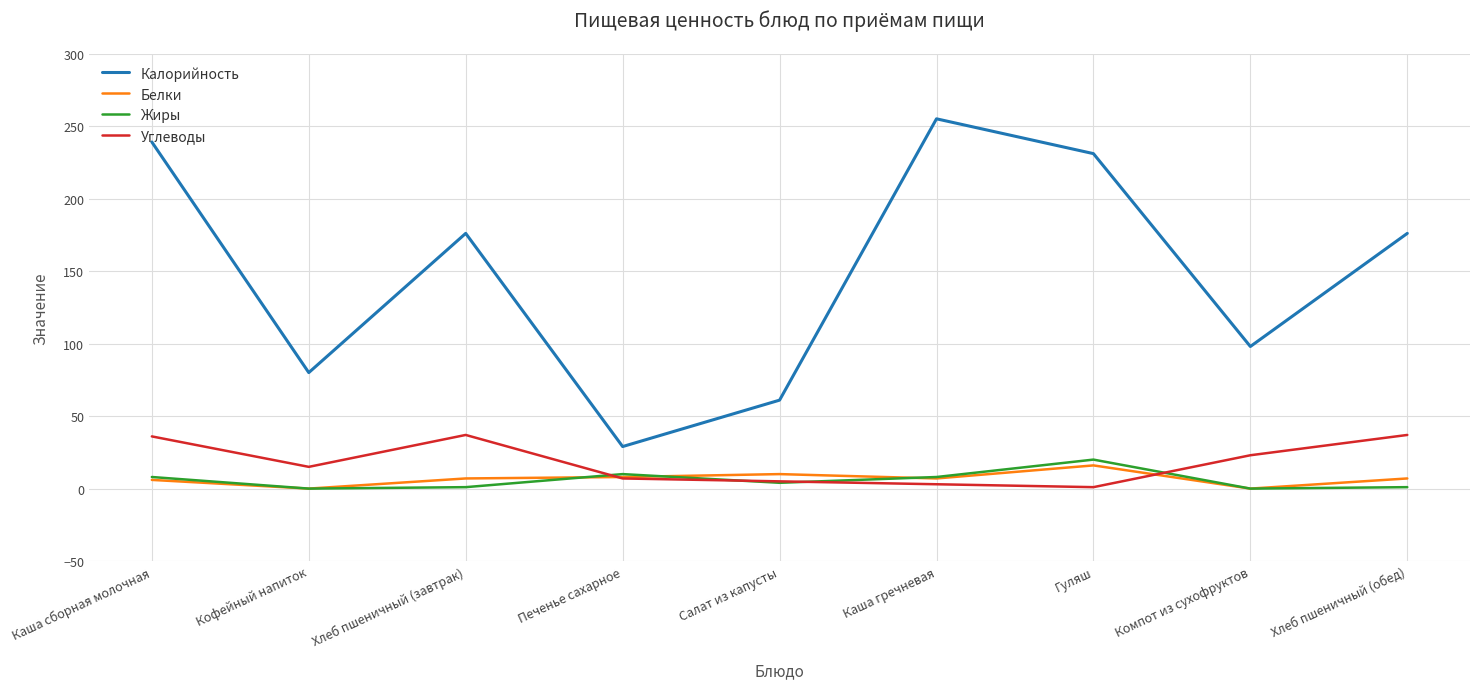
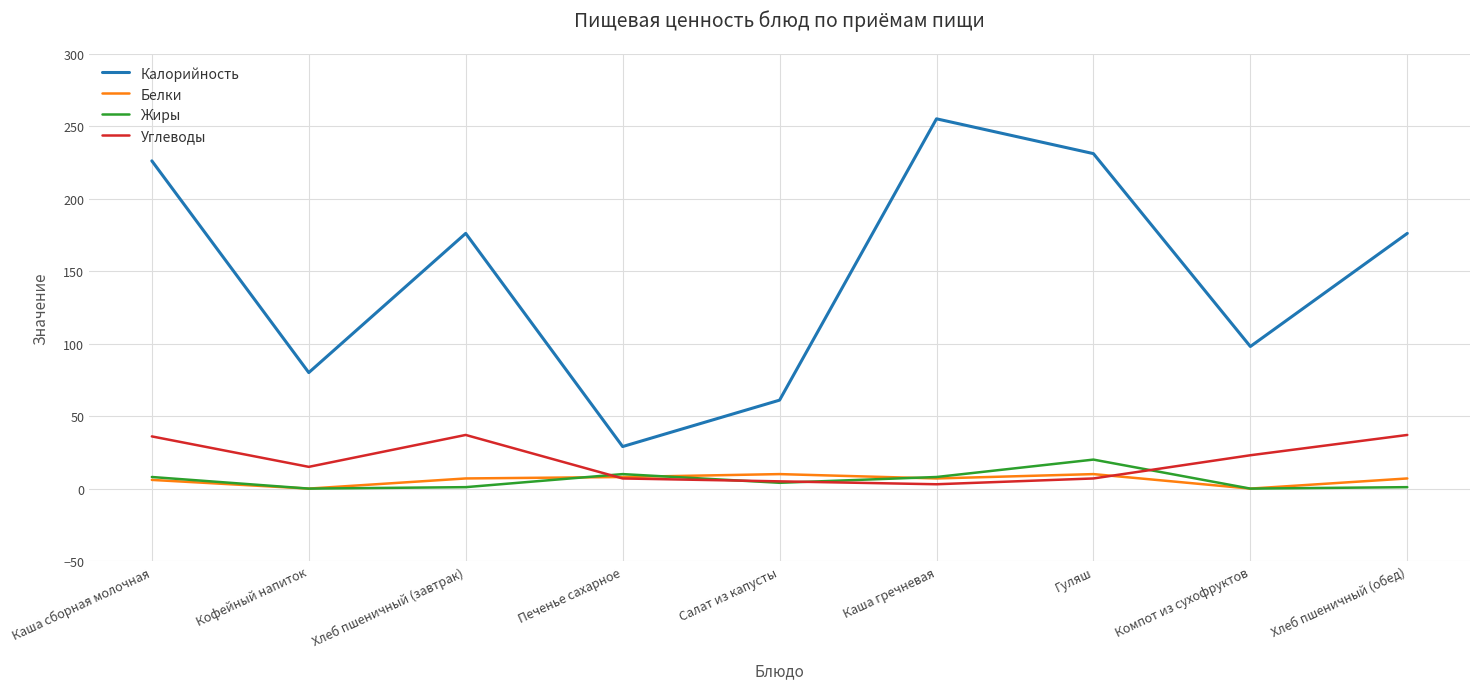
  {
    "Калорийность": {
-     "Каша сборная молочная": 239,
+     "Каша сборная молочная": 226,
      "Кофейный напиток": 80,
      "Хлеб пшеничный (завтрак)": 176,
      "Печенье сахарное": 29,
      "Салат из капусты": 61,
      "Каша гречневая": 255,
      "Гуляш": 231,
      "Компот из сухофруктов": 98,
      "Хлеб пшеничный (обед)": 176
    },
    "Белки": {
      "Каша сборная молочная": 6,
      "Хлеб пшеничный (завтрак)": 7,
      "Салат из капусты": 10,
-     "Гуляш": 16,
+     "Гуляш": 10,
      "Хлеб пшеничный (обед)": 7
    },
    "Жиры": {
      "Каша сборная молочная": 8,
      "Хлеб пшеничный (завтрак)": 1,
      "Печенье сахарное": 10,
      "Гуляш": 20,
      "Хлеб пшеничный (обед)": 1
    },
    "Углеводы": {
      "Каша сборная молочная": 36,
      "Кофейный напиток": 15,
      "Хлеб пшеничный (завтрак)": 37,
      "Каша гречневая": 3,
-     "Гуляш": 1,
+     "Гуляш": 7,
      "Компот из сухофруктов": 23,
      "Хлеб пшеничный (обед)": 37
    }
  }
